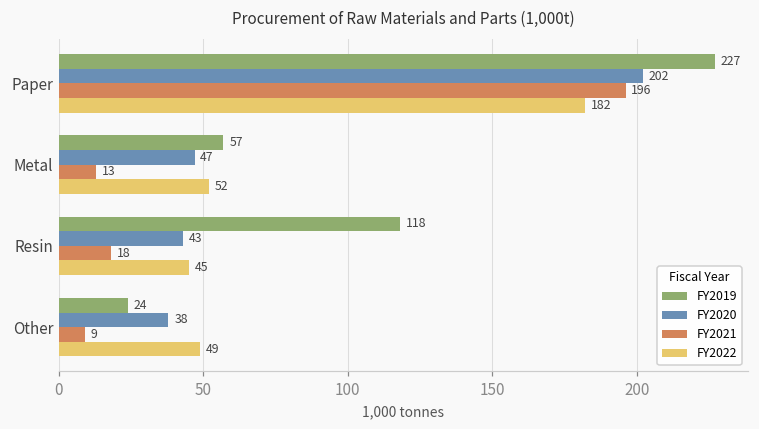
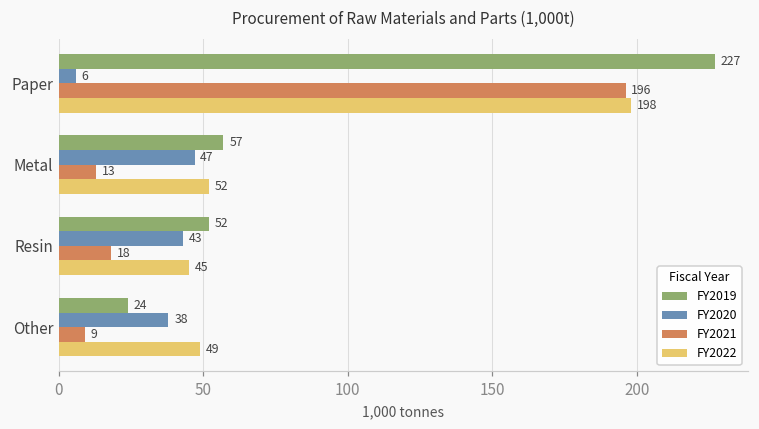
  {
    "FY2019": {
      "Paper": 227,
      "Metal": 57,
-     "Resin": 118,
+     "Resin": 52,
      "Other": 24
    },
    "FY2020": {
-     "Paper": 202,
+     "Paper": 6,
      "Metal": 47,
      "Resin": 43,
      "Other": 38
    },
    "FY2021": {
      "Paper": 196,
      "Metal": 13,
      "Resin": 18,
      "Other": 9
    },
    "FY2022": {
-     "Paper": 182,
+     "Paper": 198,
      "Metal": 52,
      "Resin": 45,
      "Other": 49
    }
  }
